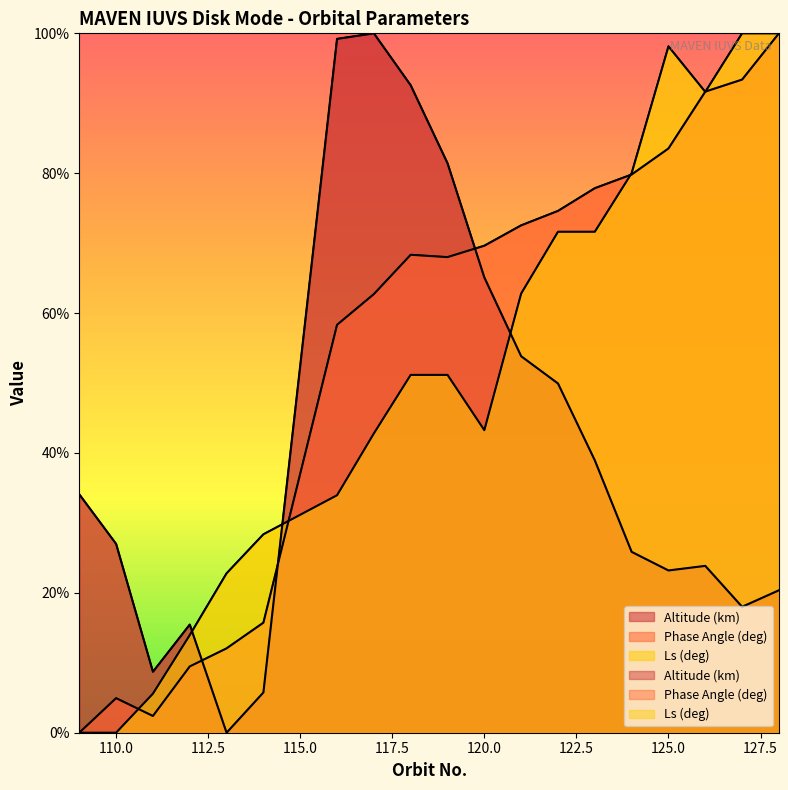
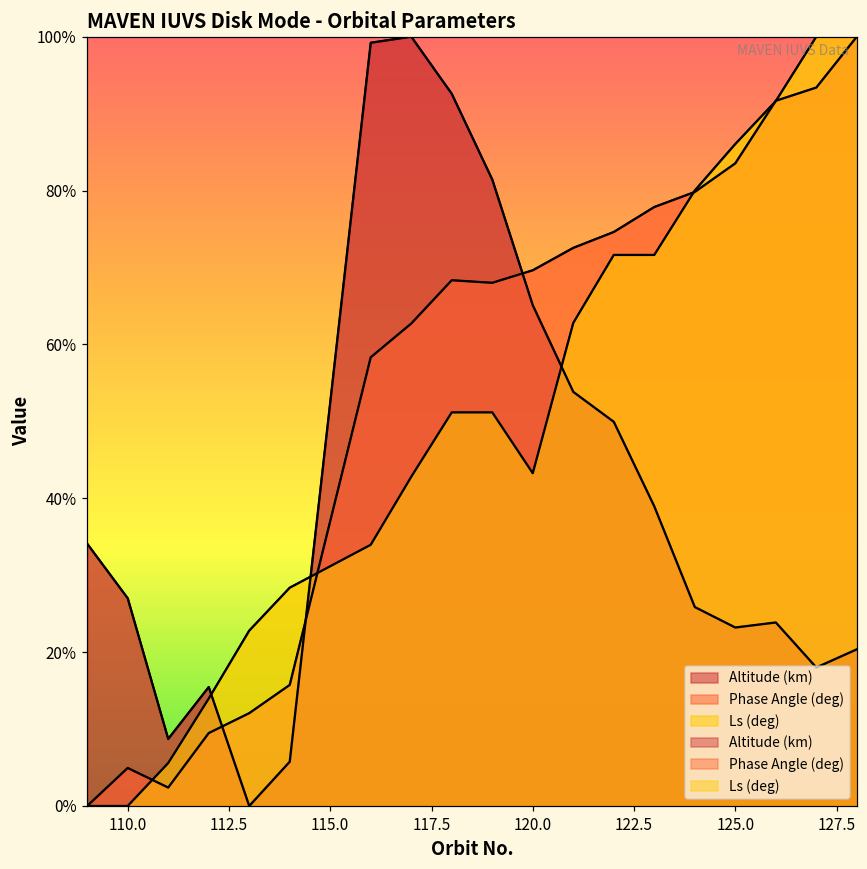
  {
    "Ls (deg)": {
      "110.0": "0%",
      "120.0": "43%",
-     "125.0": "98%"
+     "125.0": "86%"
    }
  }
